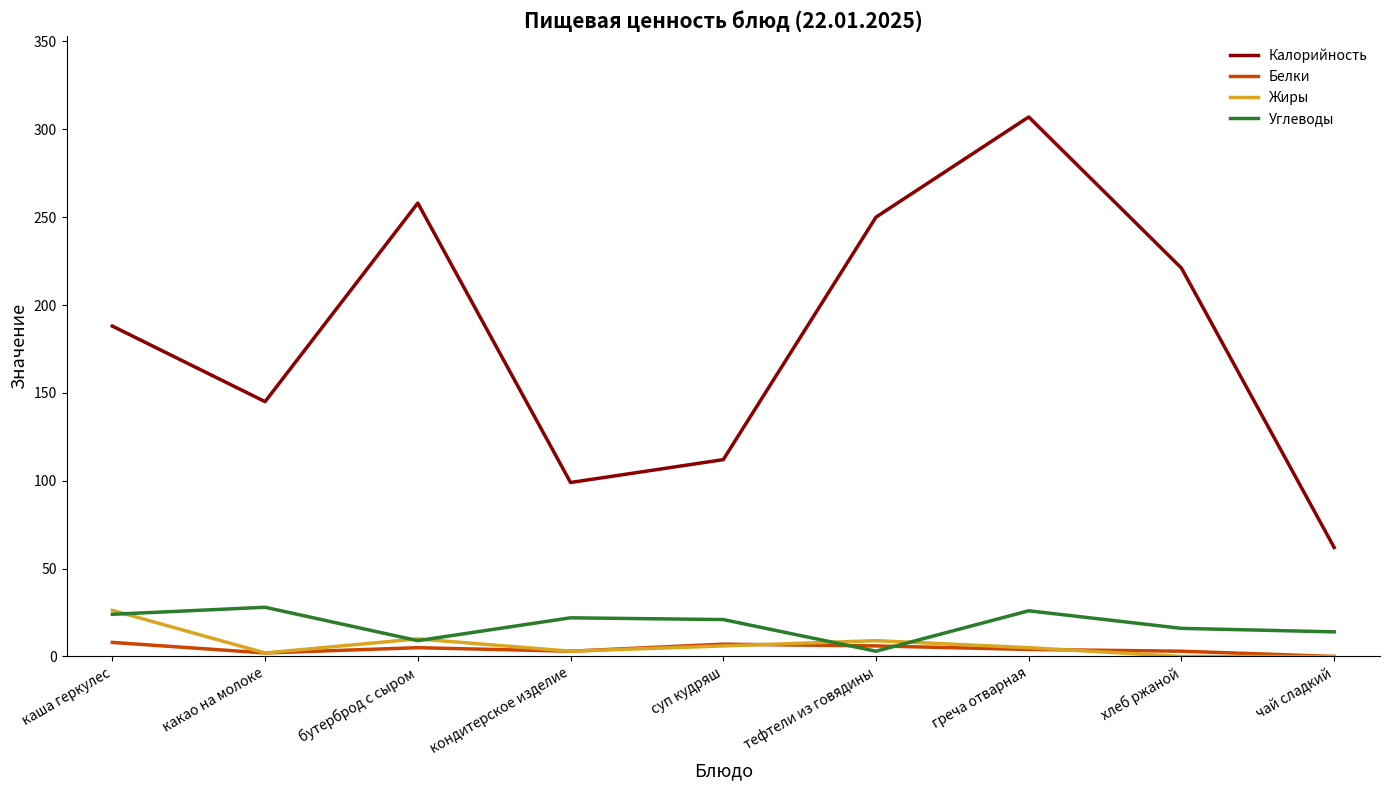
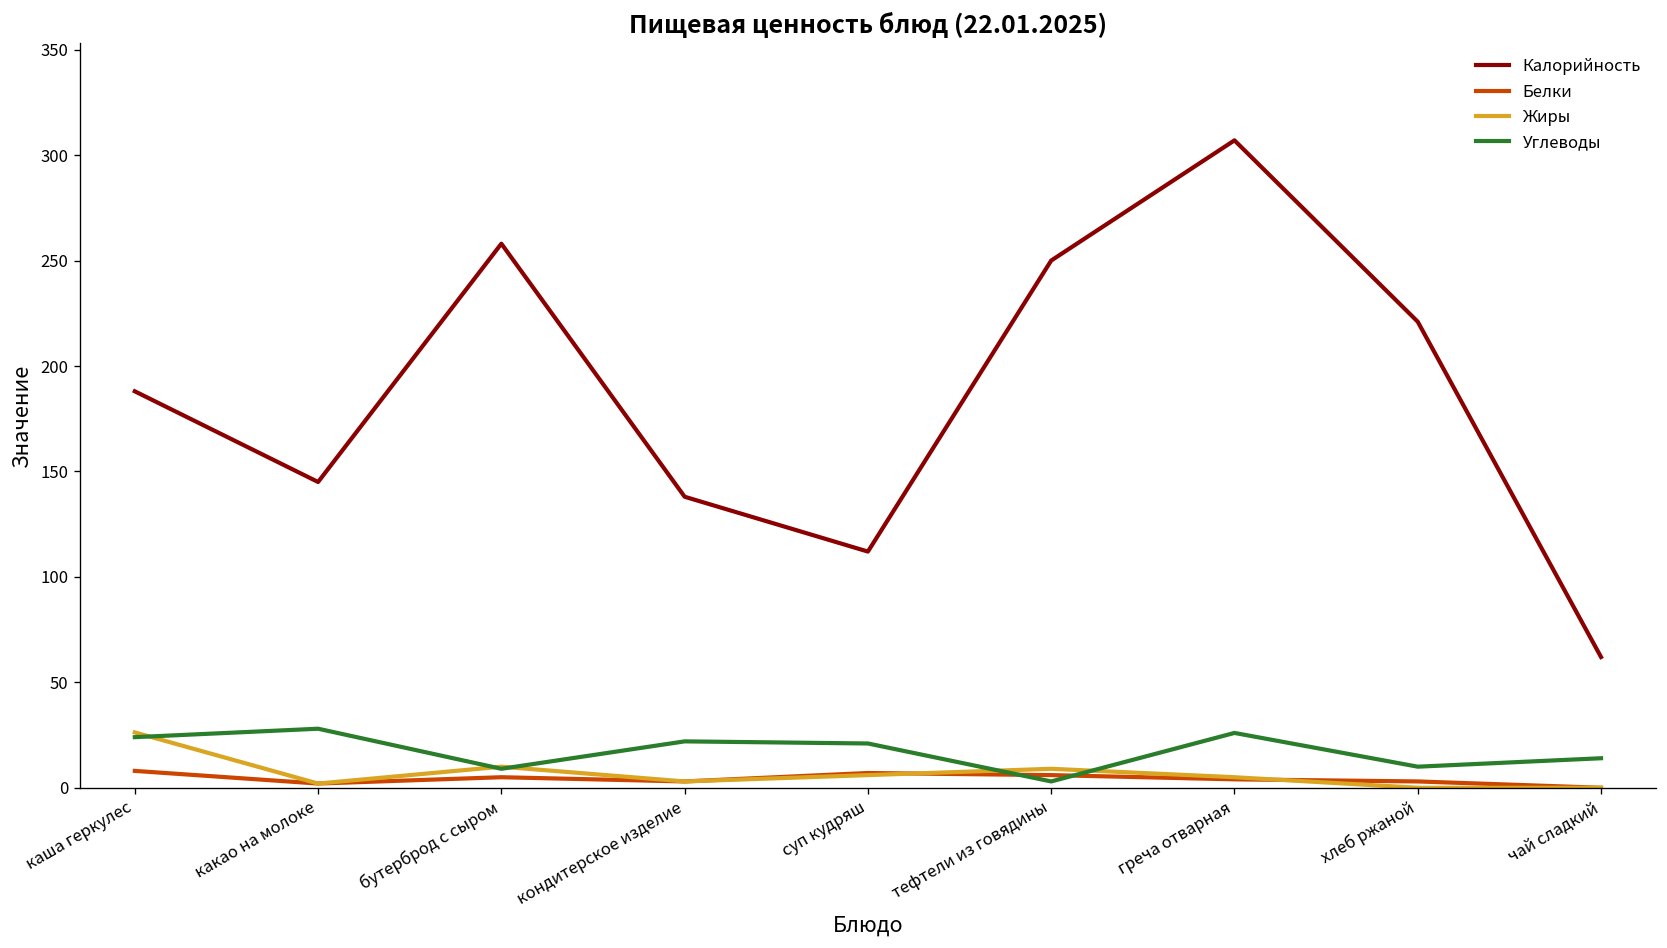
  {
    "Калорийность": {
      "каша геркулес": 188,
      "какао на молоке": 145,
      "бутерброд с сыром": 258,
-     "кондитерское изделие": 99,
+     "кондитерское изделие": 138,
      "суп кудряш": 112,
      "тефтели из говядины": 250,
      "греча отварная": 307,
      "хлеб ржаной": 221,
      "чай сладкий": 62
    },
    "Белки": {
      "каша геркулес": 8,
      "бутерброд с сыром": 5,
      "тефтели из говядины": 6,
      "хлеб ржаной": 3
    },
    "Жиры": {
      "каша геркулес": 26,
      "тефтели из говядины": 9,
      "хлеб ржаной": 0
    },
    "Углеводы": {
      "каша геркулес": 24,
      "какао на молоке": 28,
      "кондитерское изделие": 22,
      "суп кудряш": 21,
      "тефтели из говядины": 3,
      "греча отварная": 26,
-     "хлеб ржаной": 16,
+     "хлеб ржаной": 10,
      "чай сладкий": 14
    }
  }
